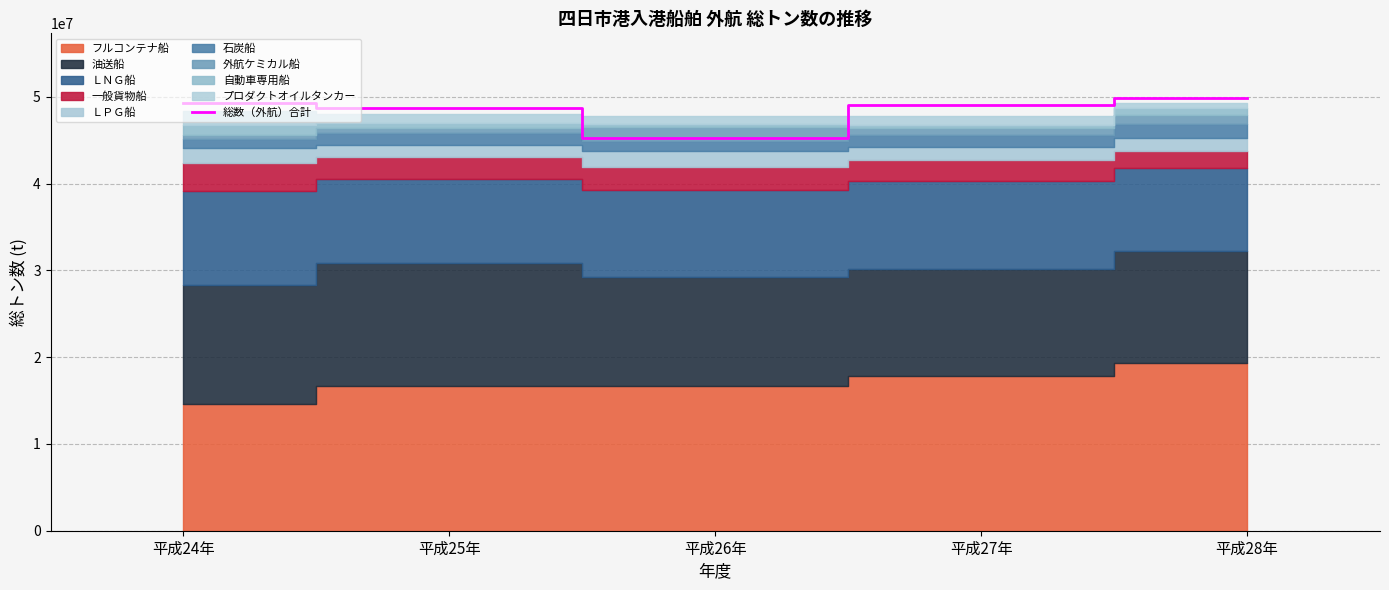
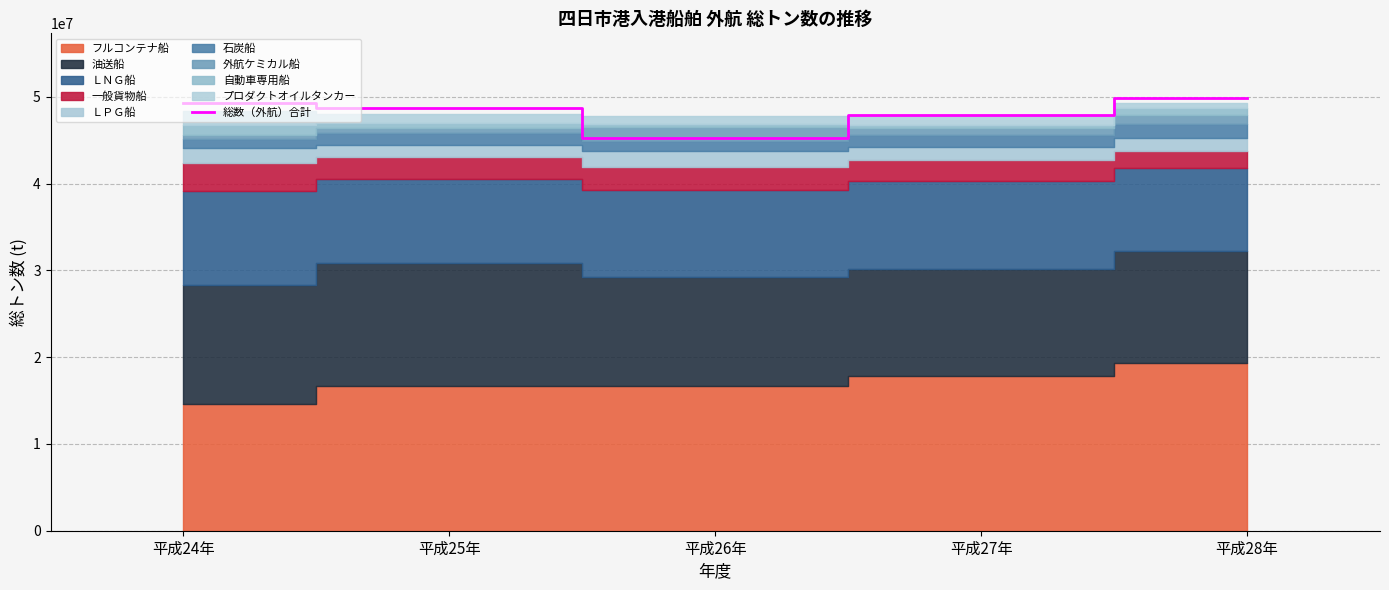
  {
    "総数（外航）合計": {
      "平成25年": 49000000,
      "平成26年": 45000000,
-     "平成27年": 49000000,
+     "平成27年": 48000000,
      "平成28年": 50000000
    }
  }
